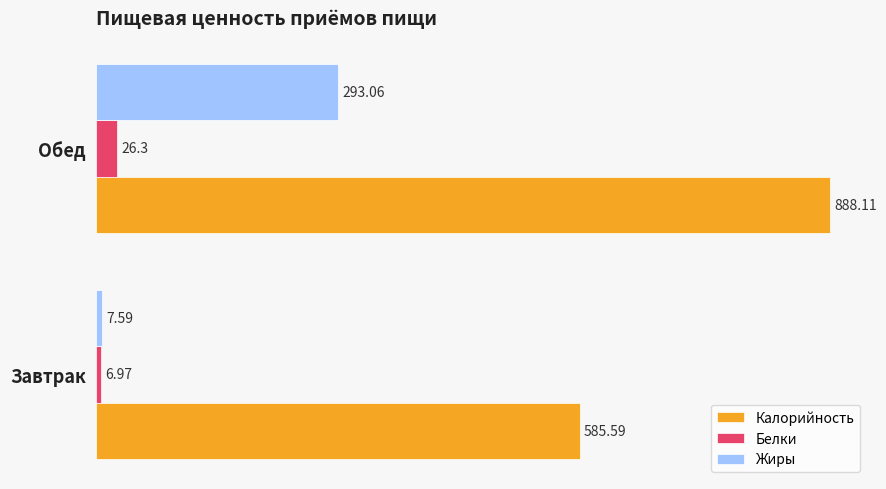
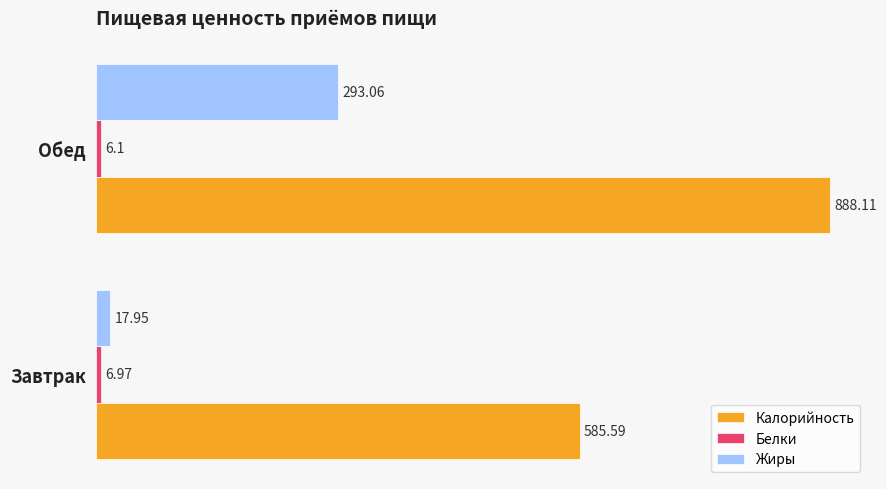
  {
    "Калорийность": {
      "Обед": 888.11,
      "Завтрак": 585.59
    },
    "Белки": {
-     "Обед": 26.3,
+     "Обед": 6.1,
      "Завтрак": 6.97
    },
    "Жиры": {
      "Обед": 293.06,
-     "Завтрак": 7.59
+     "Завтрак": 17.95
    }
  }
